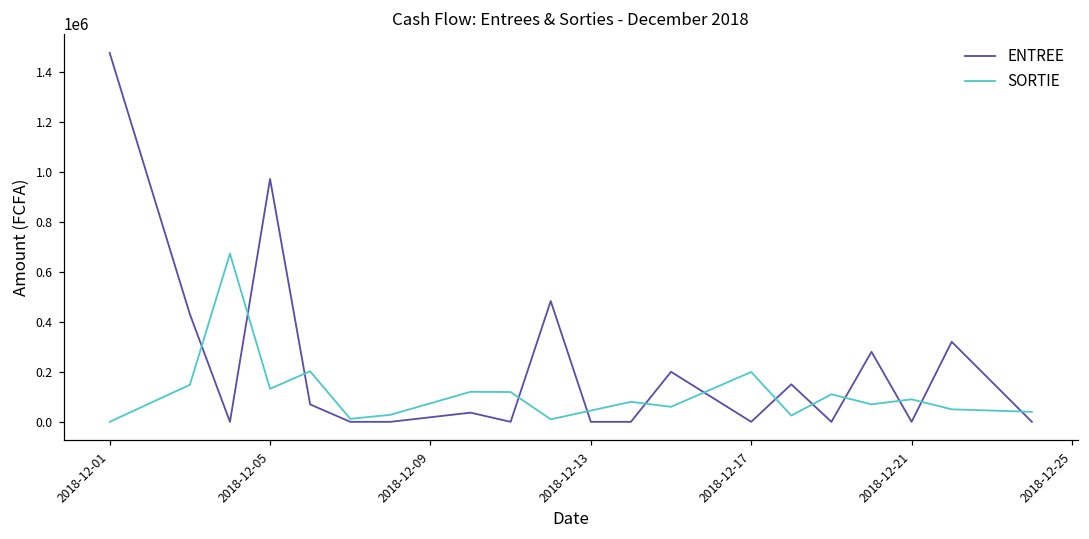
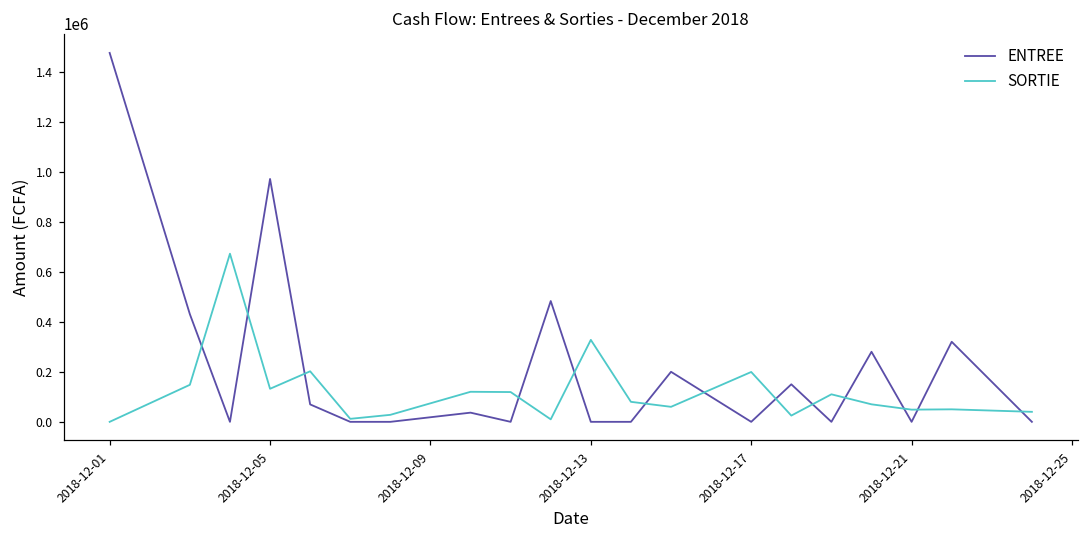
  {
    "ENTREE": {
      "2018-12-01": 1470000,
      "2018-12-05": 970000,
      "2018-12-13": 0,
      "2018-12-17": 0,
      "2018-12-21": 0
    },
    "SORTIE": {
      "2018-12-01": 0,
      "2018-12-05": 130000,
-     "2018-12-13": 50000,
+     "2018-12-13": 330000,
      "2018-12-17": 200000,
-     "2018-12-21": 90000
+     "2018-12-21": 50000
    }
  }
